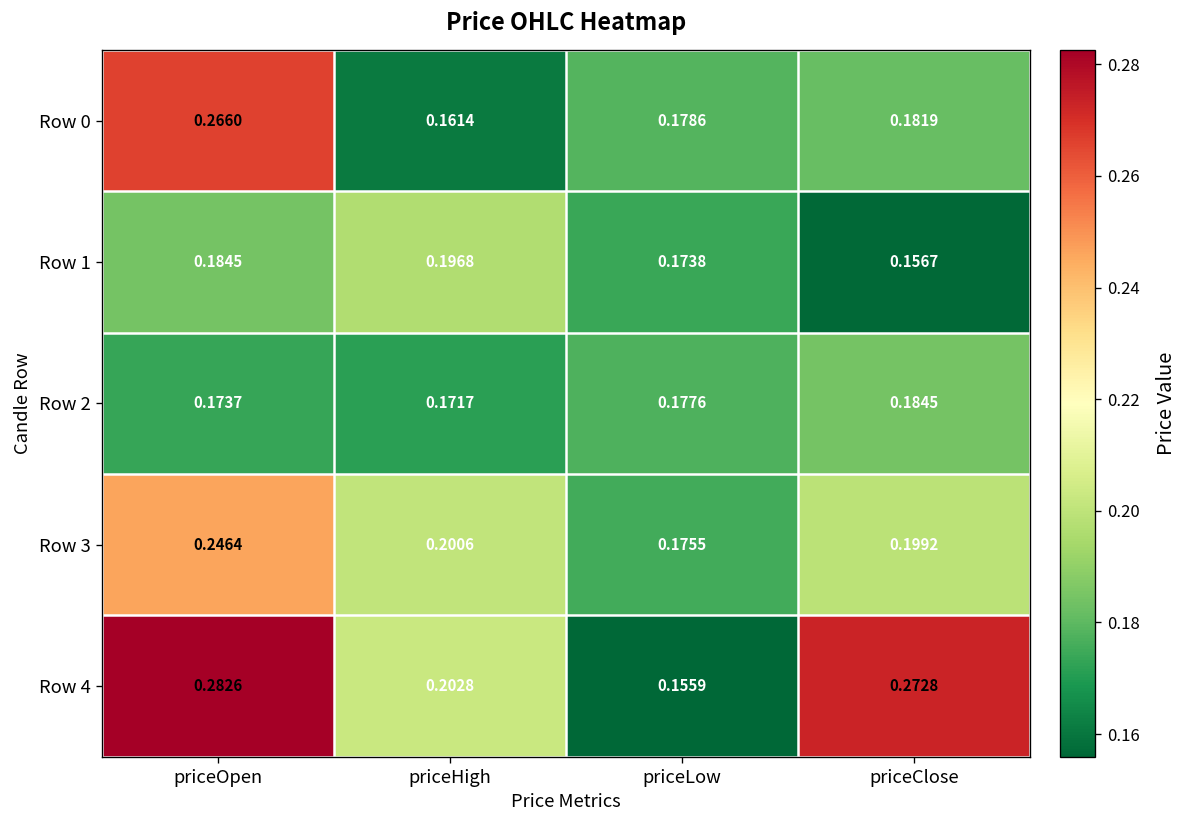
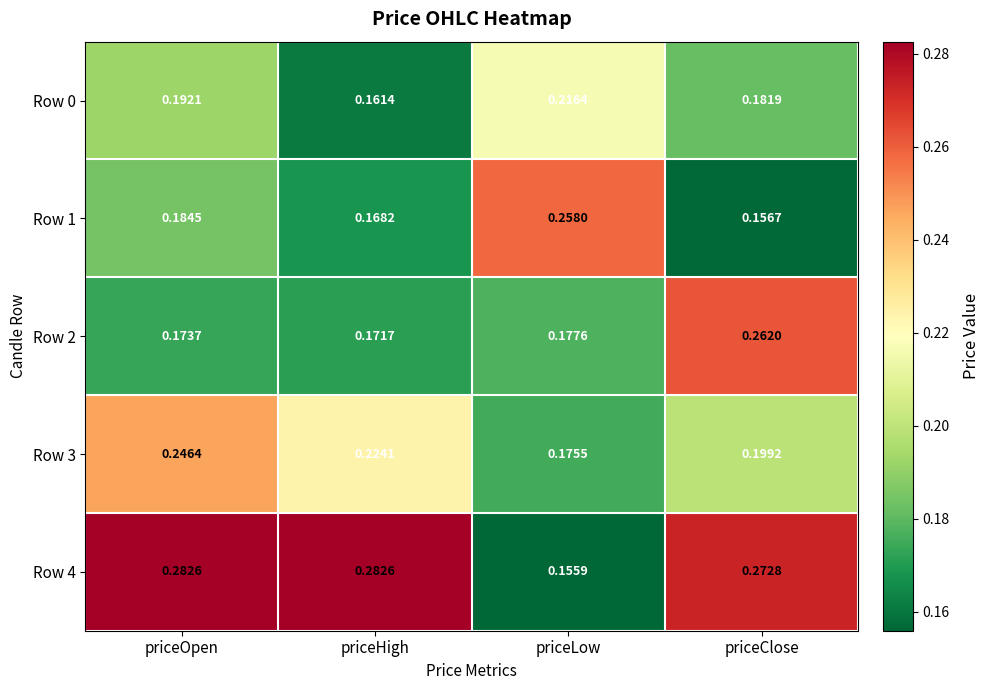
  {
    "Row 0": {
-     "priceOpen": 0.2660,
+     "priceOpen": 0.1921,
      "priceHigh": 0.1614,
-     "priceLow": 0.1786,
+     "priceLow": 0.2164,
      "priceClose": 0.1819
    },
    "Row 1": {
      "priceOpen": 0.1845,
-     "priceHigh": 0.1968,
-     "priceLow": 0.1738,
+     "priceHigh": 0.1682,
+     "priceLow": 0.2580,
      "priceClose": 0.1567
    },
    "Row 2": {
      "priceOpen": 0.1737,
      "priceHigh": 0.1717,
      "priceLow": 0.1776,
-     "priceClose": 0.1845
+     "priceClose": 0.2620
    },
    "Row 3": {
      "priceOpen": 0.2464,
-     "priceHigh": 0.2006,
+     "priceHigh": 0.2241,
      "priceLow": 0.1755,
      "priceClose": 0.1992
    },
    "Row 4": {
      "priceOpen": 0.2826,
-     "priceHigh": 0.2028,
+     "priceHigh": 0.2826,
      "priceLow": 0.1559,
      "priceClose": 0.2728
    }
  }
